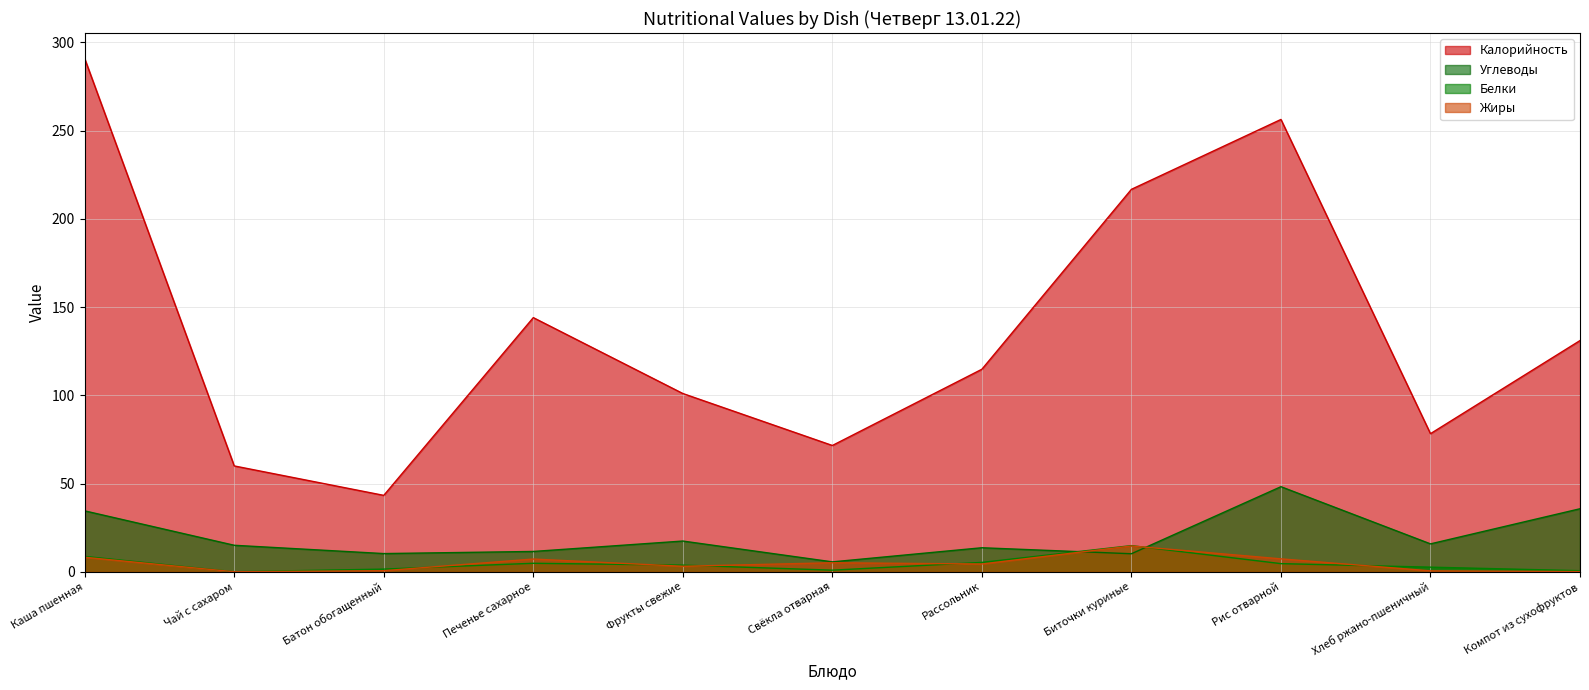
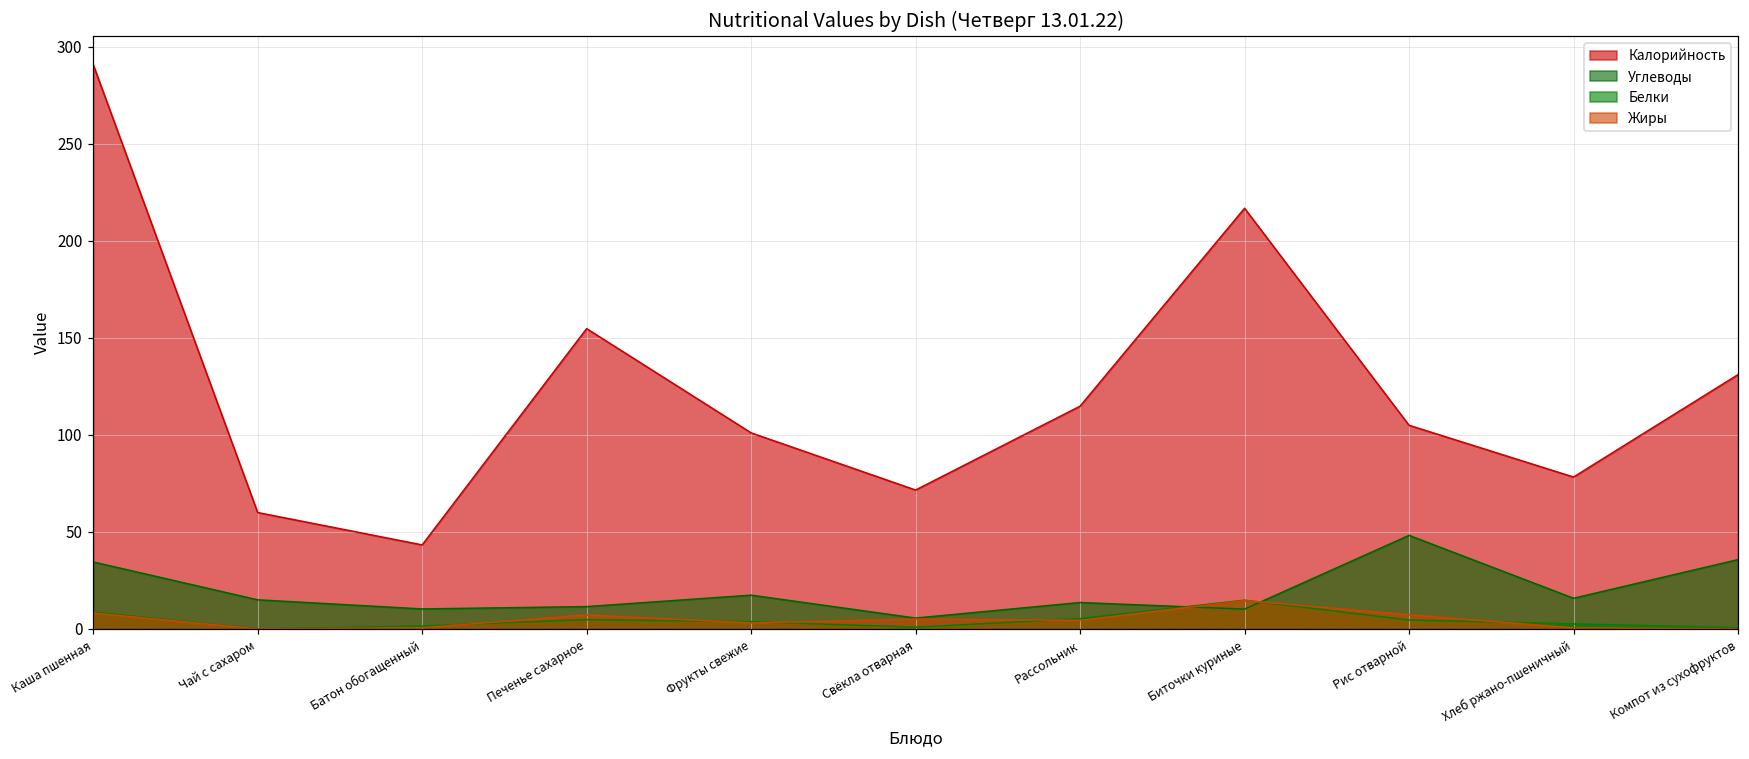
  {
    "Калорийность": {
      "Каша пшенная": 291,
      "Чай с сахаром": 60,
      "Батон обогащенный": 43,
-     "Печенье сахарное": 144,
+     "Печенье сахарное": 155,
      "Фрукты свежие": 101,
      "Свёкла отварная": 72,
      "Рассольник": 115,
      "Биточки куриные": 217,
-     "Рис отварной": 256,
+     "Рис отварной": 105,
      "Хлеб ржано-пшеничный": 78,
      "Компот из сухофруктов": 131
    },
    "Жиры": {
      "Печенье сахарное": 7,
      "Рис отварной": 7,
      "Хлеб ржано-пшеничный": 1
    }
  }
